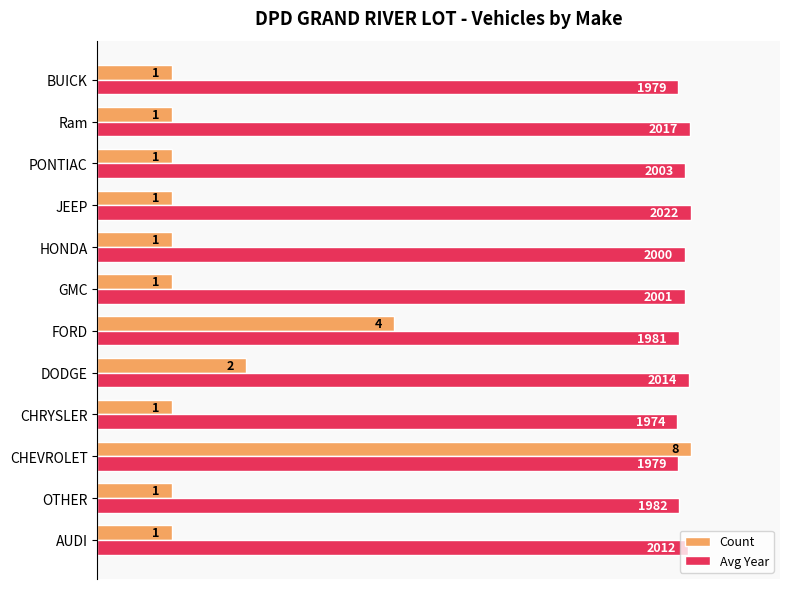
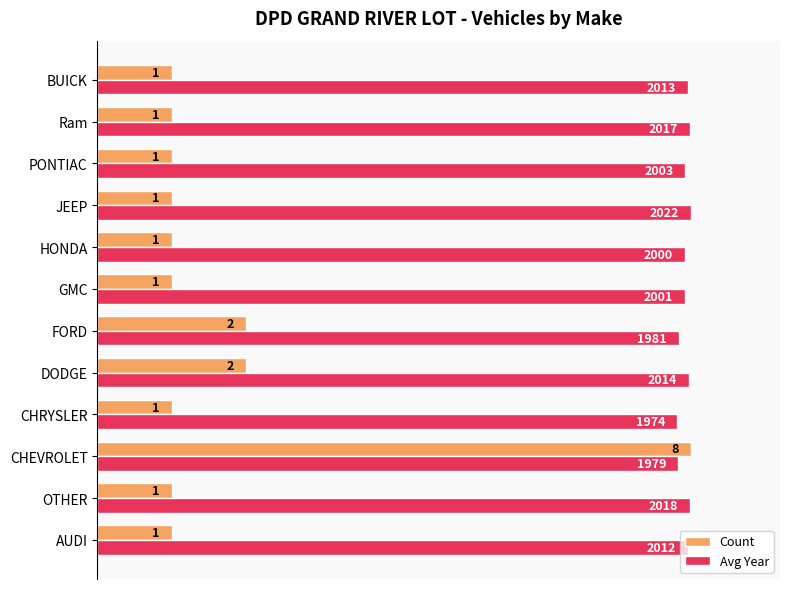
  {
    "Count": {
-     "FORD": 4
+     "FORD": 2
    },
    "Avg Year": {
-     "BUICK": 1979,
-     "OTHER": 1982
+     "BUICK": 2013,
+     "OTHER": 2018
    }
  }
